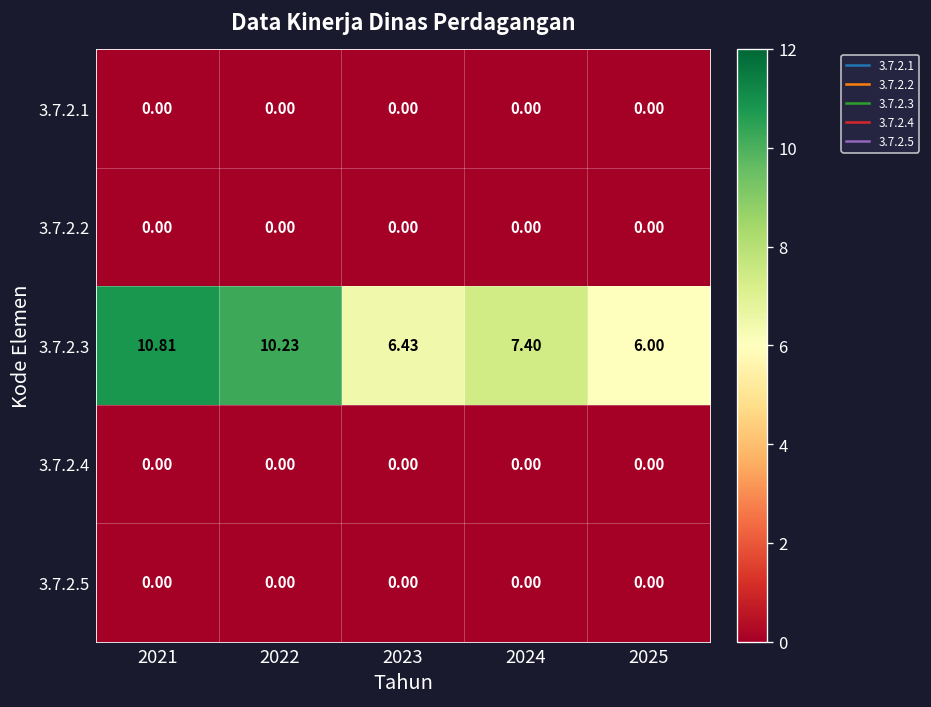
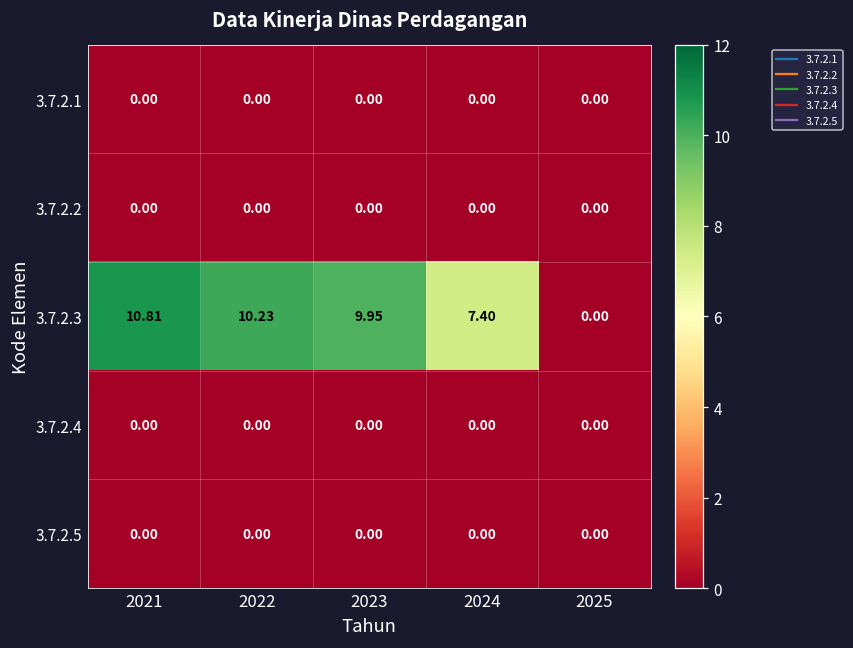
  {
    "3.7.2.1": {
      "2021": 0.00,
      "2022": 0.00,
      "2023": 0.00,
      "2024": 0.00,
      "2025": 0.00
    },
    "3.7.2.2": {
      "2021": 0.00,
      "2022": 0.00,
      "2023": 0.00,
      "2024": 0.00,
      "2025": 0.00
    },
    "3.7.2.3": {
      "2021": 10.81,
      "2022": 10.23,
-     "2023": 6.43,
+     "2023": 9.95,
      "2024": 7.40,
-     "2025": 6.00
+     "2025": 0.00
    },
    "3.7.2.4": {
      "2021": 0.00,
      "2022": 0.00,
      "2023": 0.00,
      "2024": 0.00,
      "2025": 0.00
    },
    "3.7.2.5": {
      "2021": 0.00,
      "2022": 0.00,
      "2023": 0.00,
      "2024": 0.00,
      "2025": 0.00
    }
  }
